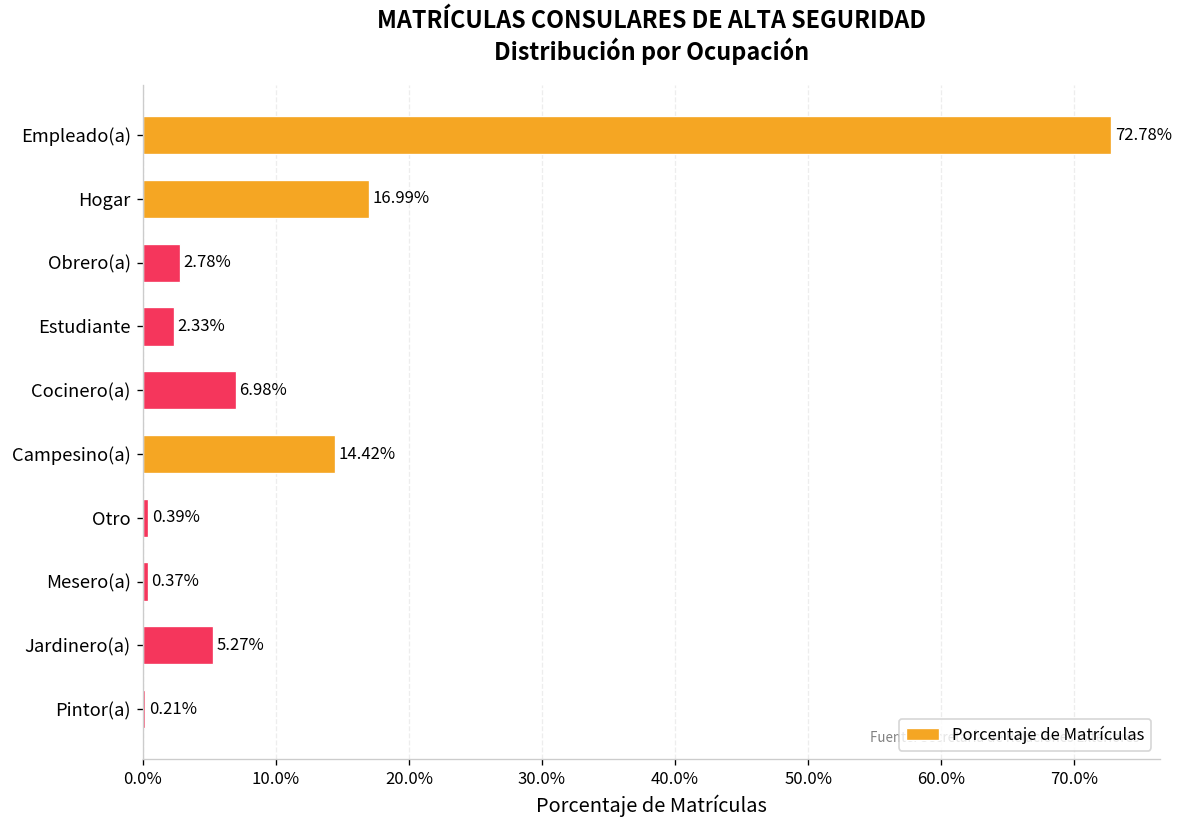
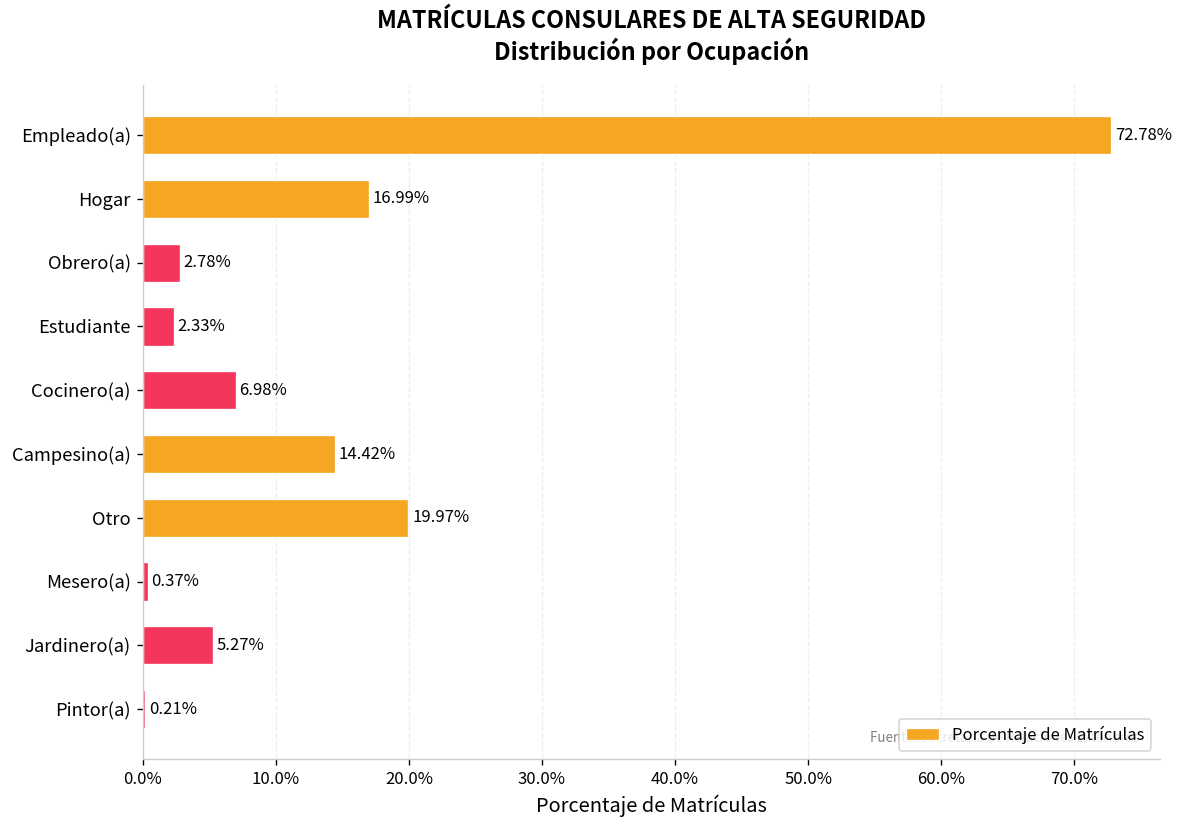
  {
    "Empleado(a)": "72.78%",
    "Hogar": "16.99%",
    "Obrero(a)": "2.78%",
    "Estudiante": "2.33%",
    "Cocinero(a)": "6.98%",
    "Campesino(a)": "14.42%",
-   "Otro": "0.39%",
+   "Otro": "19.97%",
    "Mesero(a)": "0.37%",
    "Jardinero(a)": "5.27%",
    "Pintor(a)": "0.21%"
  }
